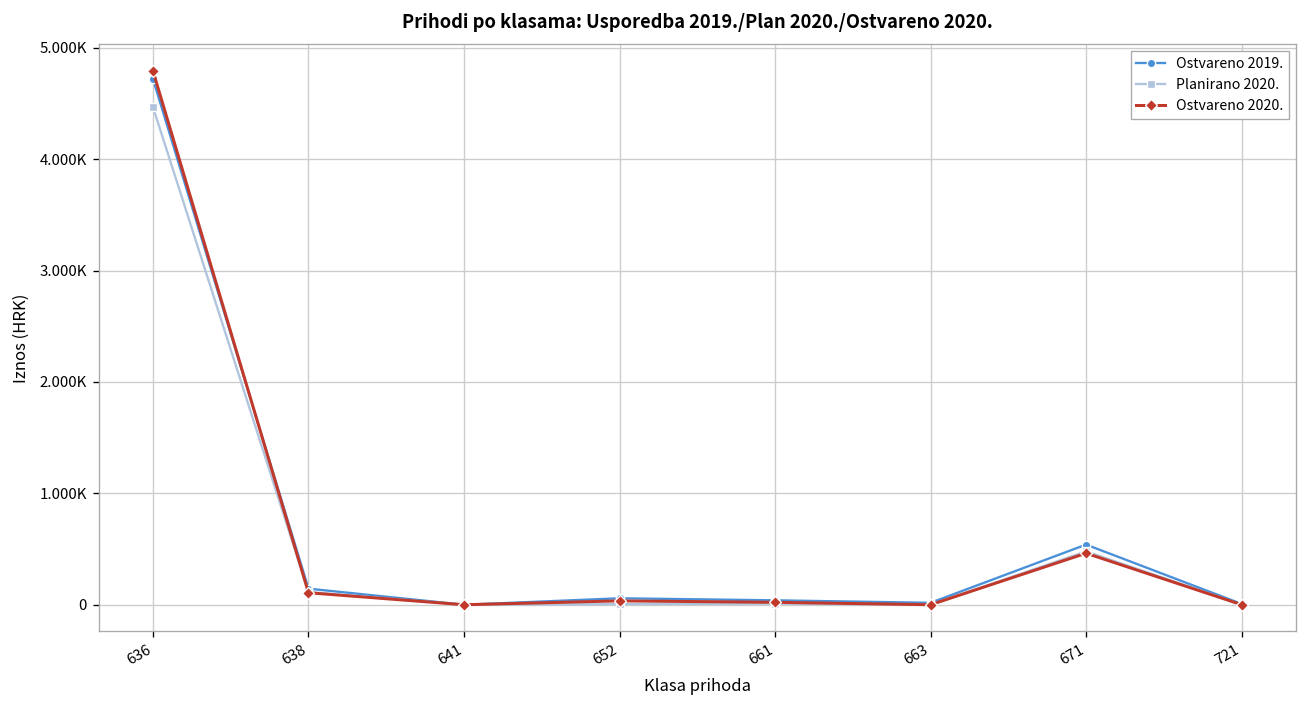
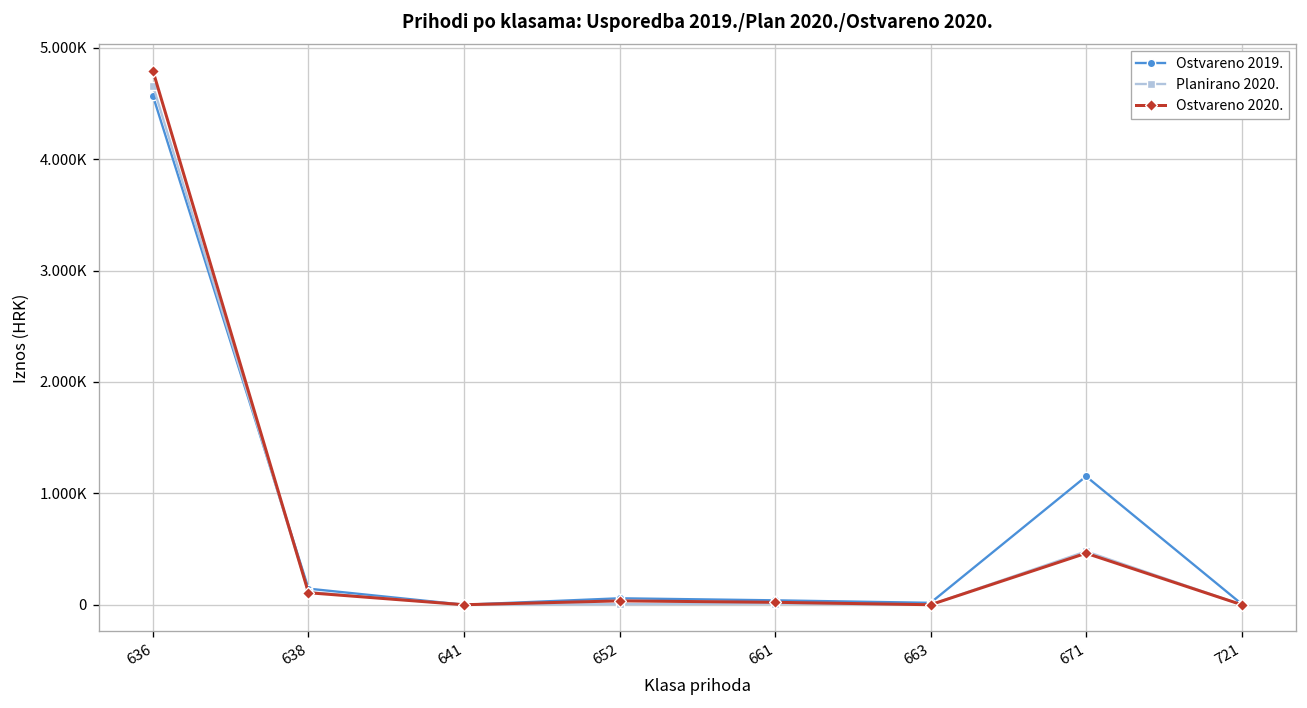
  {
    "Ostvareno 2019.": {
-     "636": 4700,
+     "636": 4600,
      "638": 100,
-     "671": 500
+     "671": 1200
    },
    "Planirano 2020.": {
-     "636": 4500,
+     "636": 4700,
      "652": 0
    },
    "Ostvareno 2020.": {
      "636": 4800
    }
  }
